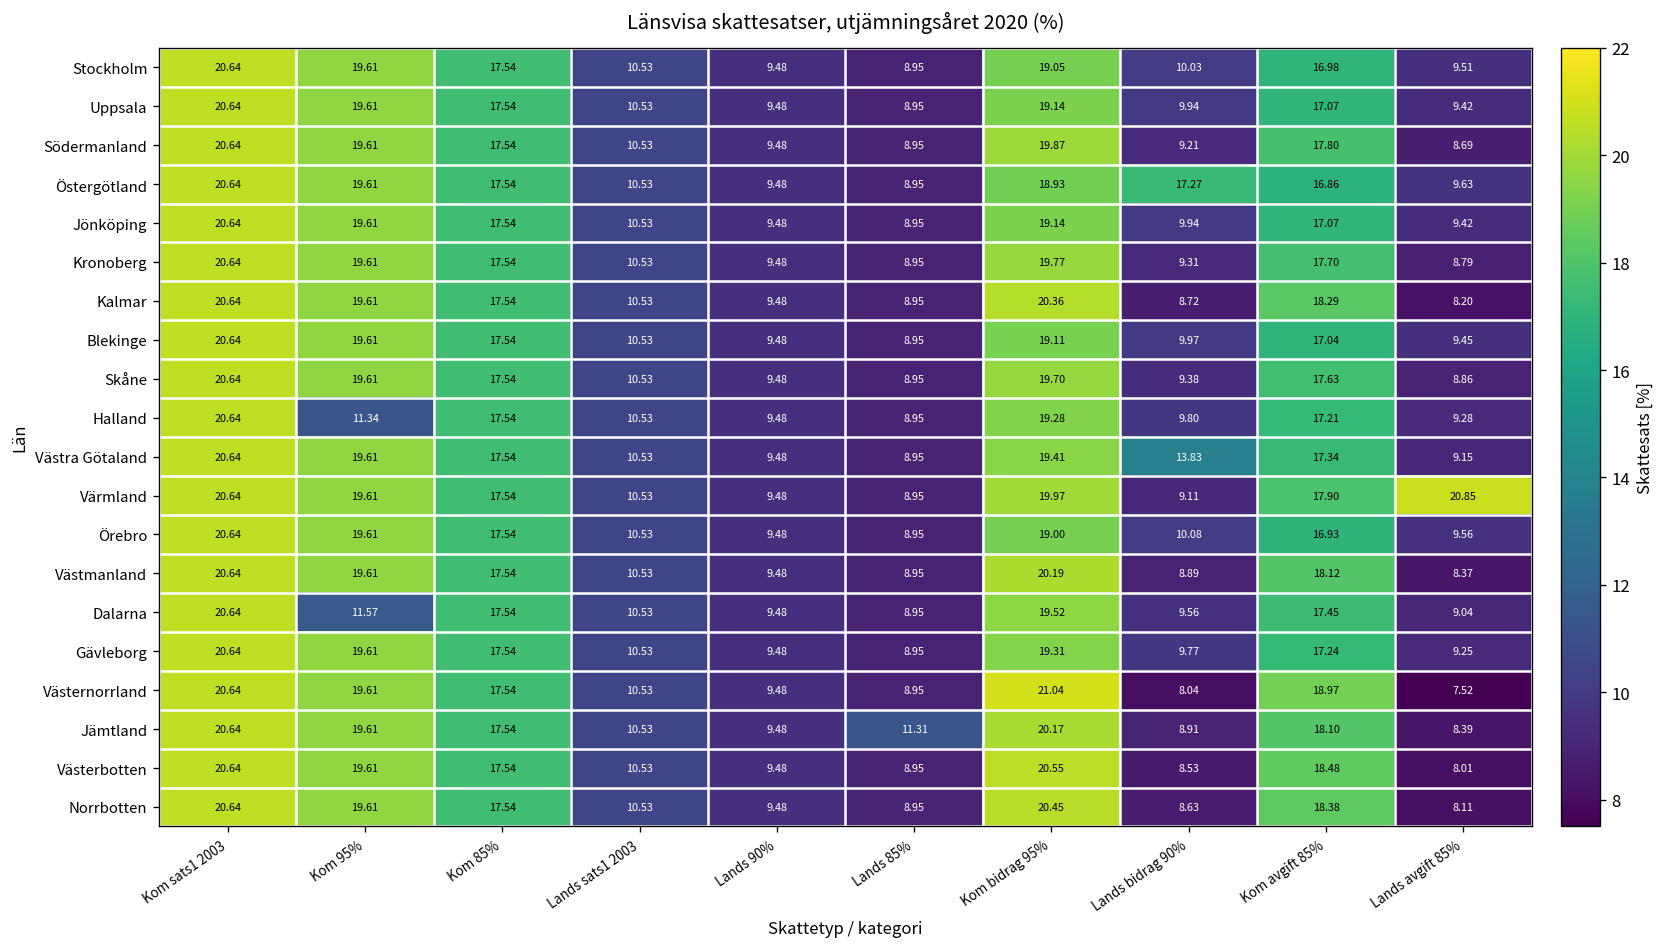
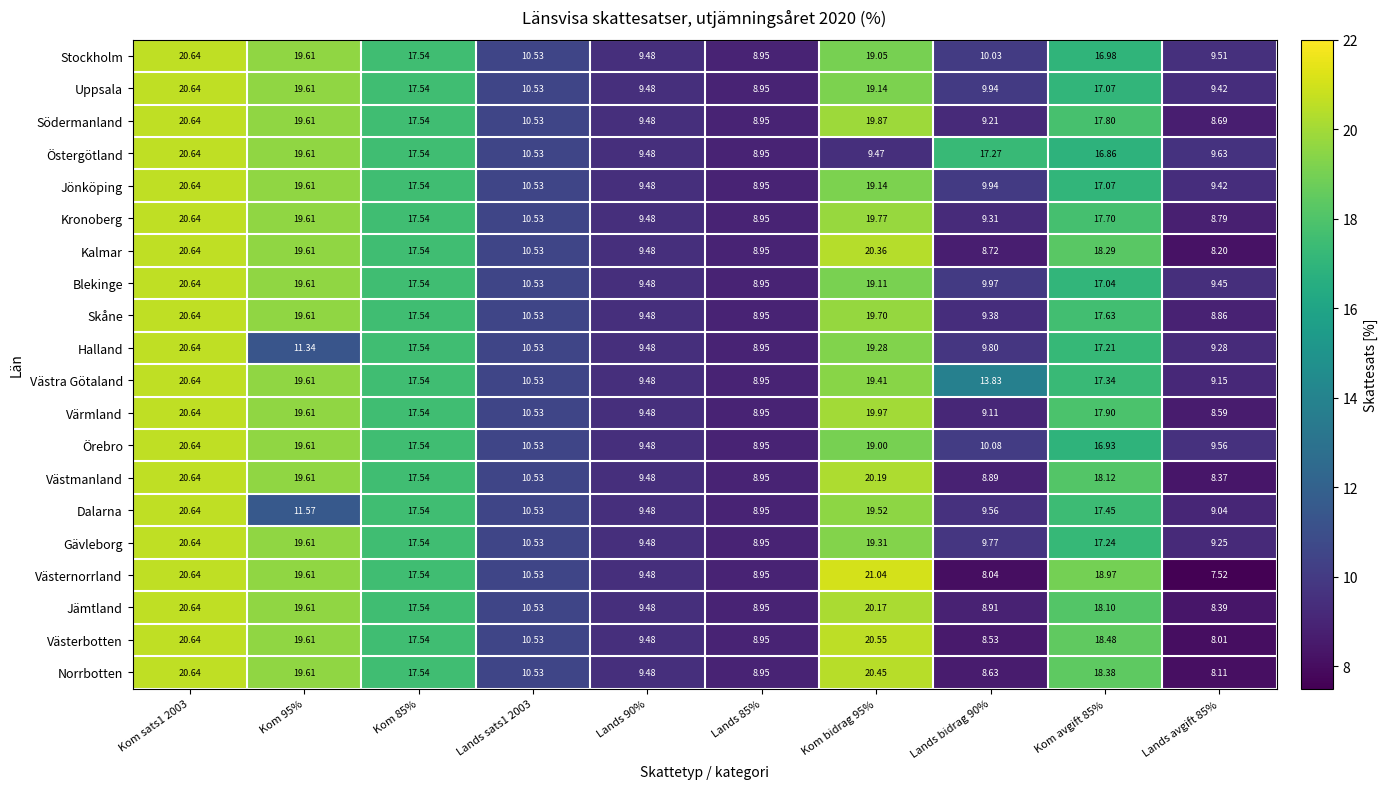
  {
    "Stockholm": {
      "Kom sats1 2003": 20.64,
      "Kom 95%": 19.61,
      "Kom 85%": 17.54,
      "Lands sats1 2003": 10.53,
      "Lands 90%": 9.48,
      "Lands 85%": 8.95,
      "Kom bidrag 95%": 19.05,
      "Lands bidrag 90%": 10.03,
      "Kom avgift 85%": 16.98,
      "Lands avgift 85%": 9.51
    },
    "Uppsala": {
      "Kom sats1 2003": 20.64,
      "Kom 95%": 19.61,
      "Kom 85%": 17.54,
      "Lands sats1 2003": 10.53,
      "Lands 90%": 9.48,
      "Lands 85%": 8.95,
      "Kom bidrag 95%": 19.14,
      "Lands bidrag 90%": 9.94,
      "Kom avgift 85%": 17.07,
      "Lands avgift 85%": 9.42
    },
    "Södermanland": {
      "Kom sats1 2003": 20.64,
      "Kom 95%": 19.61,
      "Kom 85%": 17.54,
      "Lands sats1 2003": 10.53,
      "Lands 90%": 9.48,
      "Lands 85%": 8.95,
      "Kom bidrag 95%": 19.87,
      "Lands bidrag 90%": 9.21,
      "Kom avgift 85%": 17.80,
      "Lands avgift 85%": 8.69
    },
    "Östergötland": {
      "Kom sats1 2003": 20.64,
      "Kom 95%": 19.61,
      "Kom 85%": 17.54,
      "Lands sats1 2003": 10.53,
      "Lands 90%": 9.48,
      "Lands 85%": 8.95,
-     "Kom bidrag 95%": 18.93,
+     "Kom bidrag 95%": 9.47,
      "Lands bidrag 90%": 17.27,
      "Kom avgift 85%": 16.86,
      "Lands avgift 85%": 9.63
    },
    "Jönköping": {
      "Kom sats1 2003": 20.64,
      "Kom 95%": 19.61,
      "Kom 85%": 17.54,
      "Lands sats1 2003": 10.53,
      "Lands 90%": 9.48,
      "Lands 85%": 8.95,
      "Kom bidrag 95%": 19.14,
      "Lands bidrag 90%": 9.94,
      "Kom avgift 85%": 17.07,
      "Lands avgift 85%": 9.42
    },
    "Kronoberg": {
      "Kom sats1 2003": 20.64,
      "Kom 95%": 19.61,
      "Kom 85%": 17.54,
      "Lands sats1 2003": 10.53,
      "Lands 90%": 9.48,
      "Lands 85%": 8.95,
      "Kom bidrag 95%": 19.77,
      "Lands bidrag 90%": 9.31,
      "Kom avgift 85%": 17.70,
      "Lands avgift 85%": 8.79
    },
    "Kalmar": {
      "Kom sats1 2003": 20.64,
      "Kom 95%": 19.61,
      "Kom 85%": 17.54,
      "Lands sats1 2003": 10.53,
      "Lands 90%": 9.48,
      "Lands 85%": 8.95,
      "Kom bidrag 95%": 20.36,
      "Lands bidrag 90%": 8.72,
      "Kom avgift 85%": 18.29,
      "Lands avgift 85%": 8.20
    },
    "Blekinge": {
      "Kom sats1 2003": 20.64,
      "Kom 95%": 19.61,
      "Kom 85%": 17.54,
      "Lands sats1 2003": 10.53,
      "Lands 90%": 9.48,
      "Lands 85%": 8.95,
      "Kom bidrag 95%": 19.11,
      "Lands bidrag 90%": 9.97,
      "Kom avgift 85%": 17.04,
      "Lands avgift 85%": 9.45
    },
    "Skåne": {
      "Kom sats1 2003": 20.64,
      "Kom 95%": 19.61,
      "Kom 85%": 17.54,
      "Lands sats1 2003": 10.53,
      "Lands 90%": 9.48,
      "Lands 85%": 8.95,
      "Kom bidrag 95%": 19.70,
      "Lands bidrag 90%": 9.38,
      "Kom avgift 85%": 17.63,
      "Lands avgift 85%": 8.86
    },
    "Halland": {
      "Kom sats1 2003": 20.64,
      "Kom 95%": 11.34,
      "Kom 85%": 17.54,
      "Lands sats1 2003": 10.53,
      "Lands 90%": 9.48,
      "Lands 85%": 8.95,
      "Kom bidrag 95%": 19.28,
      "Lands bidrag 90%": 9.80,
      "Kom avgift 85%": 17.21,
      "Lands avgift 85%": 9.28
    },
    "Västra Götaland": {
      "Kom sats1 2003": 20.64,
      "Kom 95%": 19.61,
      "Kom 85%": 17.54,
      "Lands sats1 2003": 10.53,
      "Lands 90%": 9.48,
      "Lands 85%": 8.95,
      "Kom bidrag 95%": 19.41,
      "Lands bidrag 90%": 13.83,
      "Kom avgift 85%": 17.34,
      "Lands avgift 85%": 9.15
    },
    "Värmland": {
      "Kom sats1 2003": 20.64,
      "Kom 95%": 19.61,
      "Kom 85%": 17.54,
      "Lands sats1 2003": 10.53,
      "Lands 90%": 9.48,
      "Lands 85%": 8.95,
      "Kom bidrag 95%": 19.97,
      "Lands bidrag 90%": 9.11,
      "Kom avgift 85%": 17.90,
-     "Lands avgift 85%": 20.85
+     "Lands avgift 85%": 8.59
    },
    "Örebro": {
      "Kom sats1 2003": 20.64,
      "Kom 95%": 19.61,
      "Kom 85%": 17.54,
      "Lands sats1 2003": 10.53,
      "Lands 90%": 9.48,
      "Lands 85%": 8.95,
      "Kom bidrag 95%": 19.00,
      "Lands bidrag 90%": 10.08,
      "Kom avgift 85%": 16.93,
      "Lands avgift 85%": 9.56
    },
    "Västmanland": {
      "Kom sats1 2003": 20.64,
      "Kom 95%": 19.61,
      "Kom 85%": 17.54,
      "Lands sats1 2003": 10.53,
      "Lands 90%": 9.48,
      "Lands 85%": 8.95,
      "Kom bidrag 95%": 20.19,
      "Lands bidrag 90%": 8.89,
      "Kom avgift 85%": 18.12,
      "Lands avgift 85%": 8.37
    },
    "Dalarna": {
      "Kom sats1 2003": 20.64,
      "Kom 95%": 11.57,
      "Kom 85%": 17.54,
      "Lands sats1 2003": 10.53,
      "Lands 90%": 9.48,
      "Lands 85%": 8.95,
      "Kom bidrag 95%": 19.52,
      "Lands bidrag 90%": 9.56,
      "Kom avgift 85%": 17.45,
      "Lands avgift 85%": 9.04
    },
    "Gävleborg": {
      "Kom sats1 2003": 20.64,
      "Kom 95%": 19.61,
      "Kom 85%": 17.54,
      "Lands sats1 2003": 10.53,
      "Lands 90%": 9.48,
      "Lands 85%": 8.95,
      "Kom bidrag 95%": 19.31,
      "Lands bidrag 90%": 9.77,
      "Kom avgift 85%": 17.24,
      "Lands avgift 85%": 9.25
    },
    "Västernorrland": {
      "Kom sats1 2003": 20.64,
      "Kom 95%": 19.61,
      "Kom 85%": 17.54,
      "Lands sats1 2003": 10.53,
      "Lands 90%": 9.48,
      "Lands 85%": 8.95,
      "Kom bidrag 95%": 21.04,
      "Lands bidrag 90%": 8.04,
      "Kom avgift 85%": 18.97,
      "Lands avgift 85%": 7.52
    },
    "Jämtland": {
      "Kom sats1 2003": 20.64,
      "Kom 95%": 19.61,
      "Kom 85%": 17.54,
      "Lands sats1 2003": 10.53,
      "Lands 90%": 9.48,
-     "Lands 85%": 11.31,
+     "Lands 85%": 8.95,
      "Kom bidrag 95%": 20.17,
      "Lands bidrag 90%": 8.91,
      "Kom avgift 85%": 18.10,
      "Lands avgift 85%": 8.39
    },
    "Västerbotten": {
      "Kom sats1 2003": 20.64,
      "Kom 95%": 19.61,
      "Kom 85%": 17.54,
      "Lands sats1 2003": 10.53,
      "Lands 90%": 9.48,
      "Lands 85%": 8.95,
      "Kom bidrag 95%": 20.55,
      "Lands bidrag 90%": 8.53,
      "Kom avgift 85%": 18.48,
      "Lands avgift 85%": 8.01
    },
    "Norrbotten": {
      "Kom sats1 2003": 20.64,
      "Kom 95%": 19.61,
      "Kom 85%": 17.54,
      "Lands sats1 2003": 10.53,
      "Lands 90%": 9.48,
      "Lands 85%": 8.95,
      "Kom bidrag 95%": 20.45,
      "Lands bidrag 90%": 8.63,
      "Kom avgift 85%": 18.38,
      "Lands avgift 85%": 8.11
    }
  }
